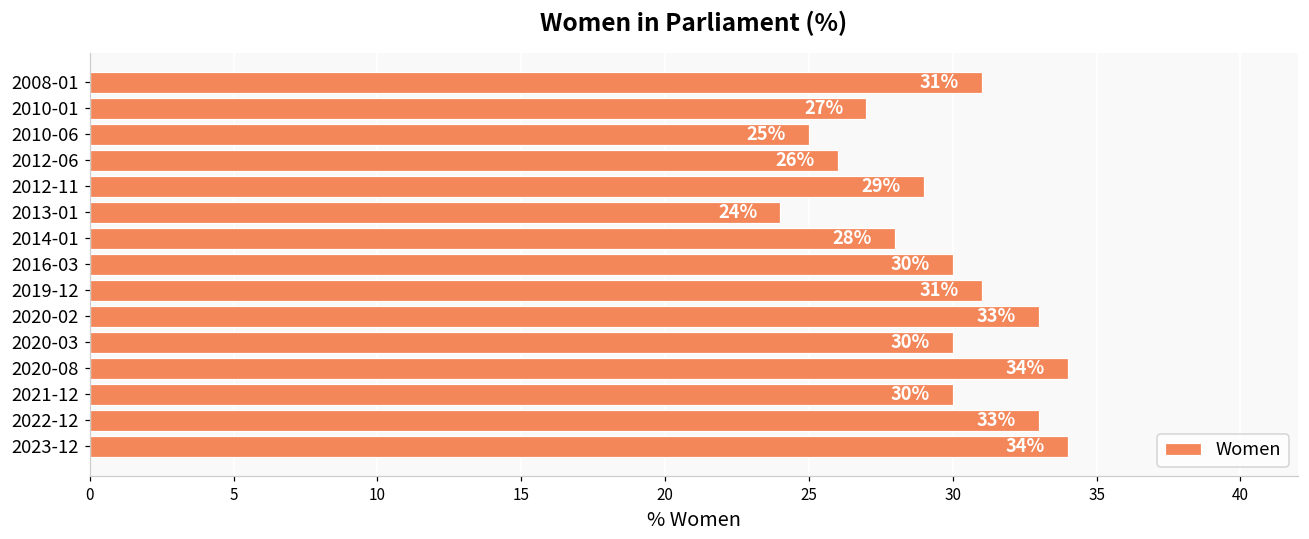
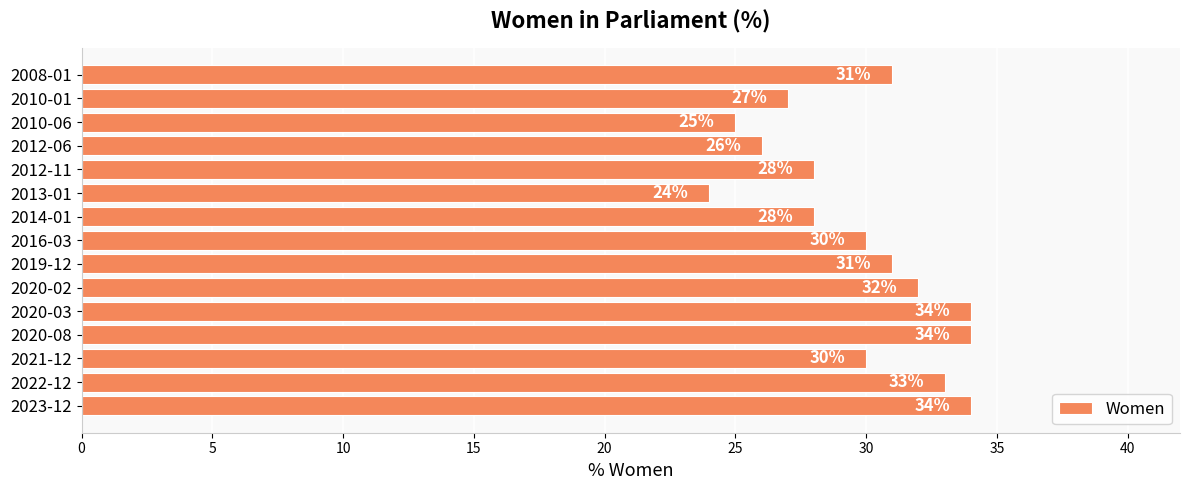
  {
    "2008-01": "31%",
    "2010-01": "27%",
    "2010-06": "25%",
    "2012-06": "26%",
-   "2012-11": "29%",
+   "2012-11": "28%",
    "2013-01": "24%",
    "2014-01": "28%",
    "2016-03": "30%",
    "2019-12": "31%",
-   "2020-02": "33%",
-   "2020-03": "30%",
+   "2020-02": "32%",
+   "2020-03": "34%",
    "2020-08": "34%",
    "2021-12": "30%",
    "2022-12": "33%",
    "2023-12": "34%"
  }
